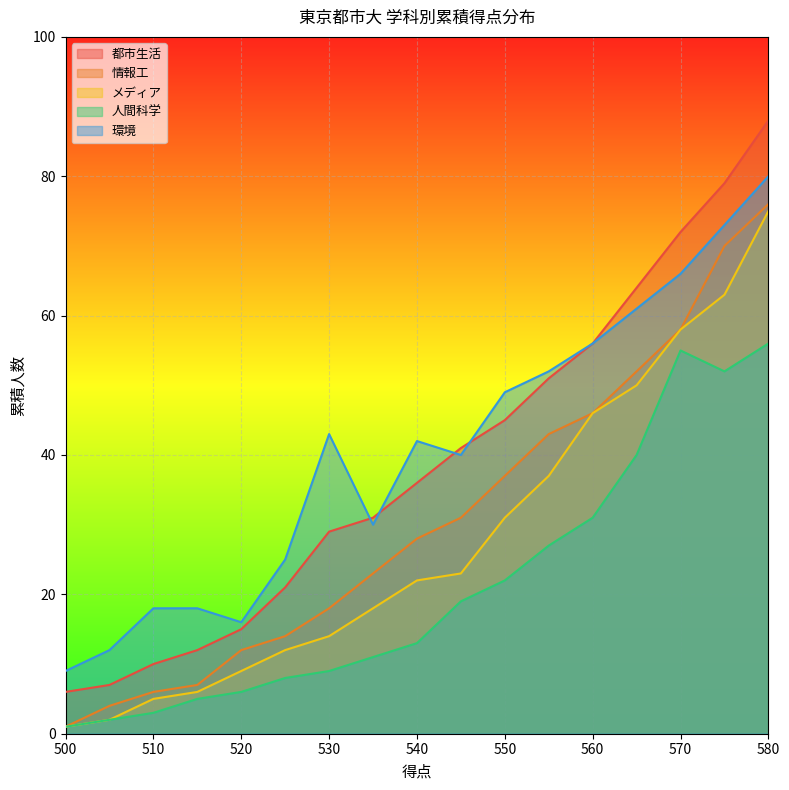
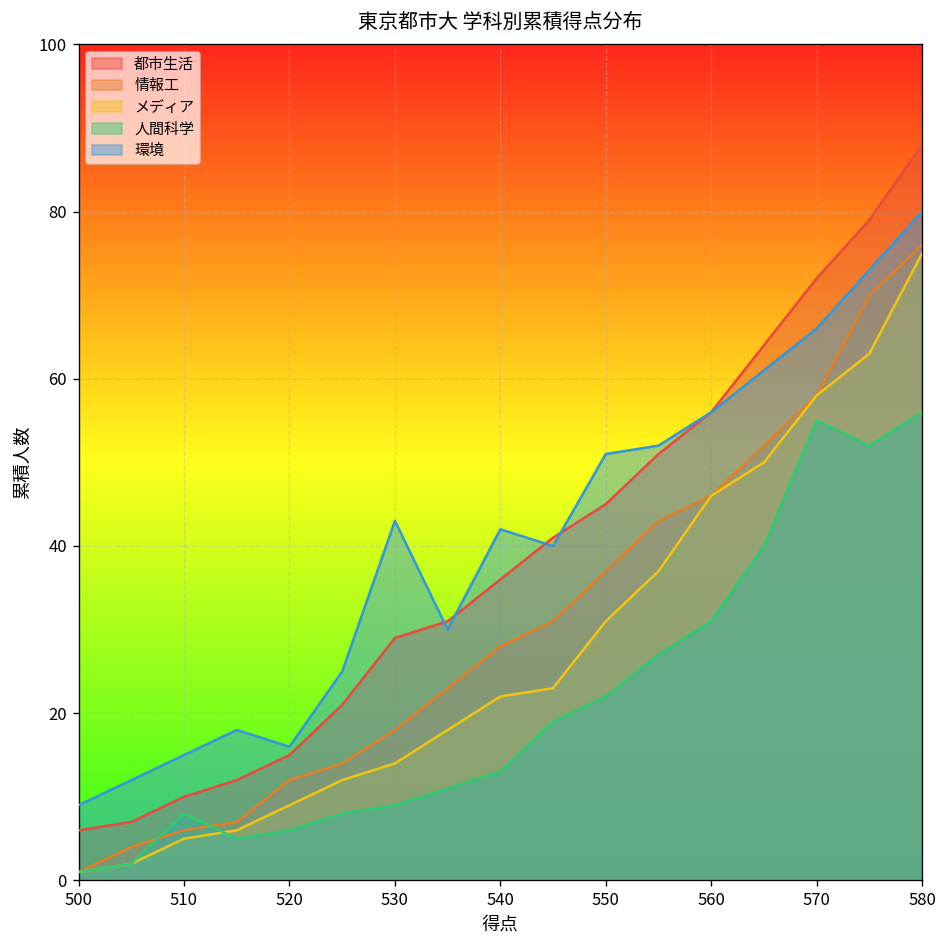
  {
    "人間科学": {
-     "510": 3,
+     "510": 8,
      "520": 6,
      "530": 9,
      "540": 13,
      "550": 22,
      "560": 31,
      "570": 55,
      "580": 56
    },
    "環境": {
      "500": 9,
-     "510": 18,
+     "510": 15,
      "520": 16,
      "530": 43,
      "540": 42,
-     "550": 49,
+     "550": 51,
      "570": 66,
      "580": 80
    }
  }
